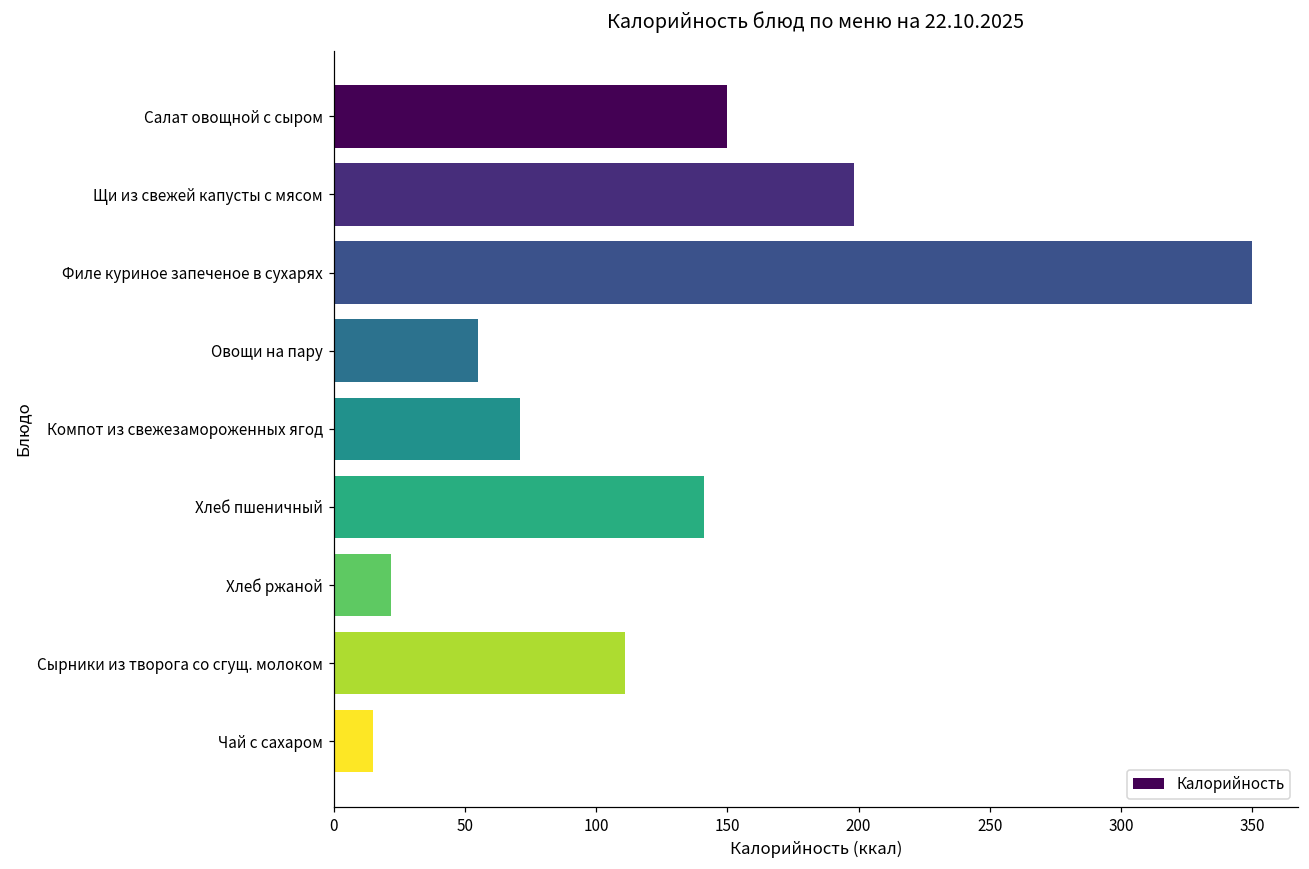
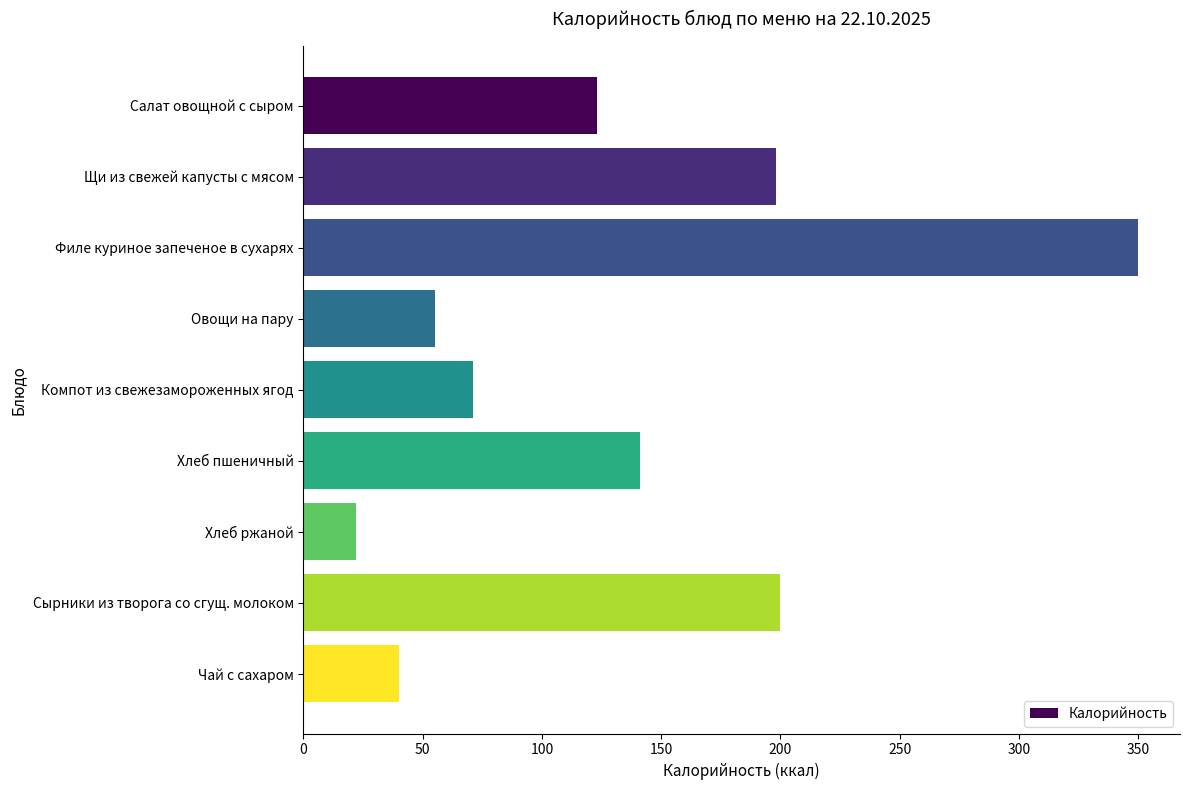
  {
-   "Салат овощной с сыром": 150,
+   "Салат овощной с сыром": 123,
    "Щи из свежей капусты с мясом": 198,
    "Филе куриное запеченое в сухарях": 350,
    "Овощи на пару": 55,
    "Компот из свежезамороженных ягод": 71,
    "Хлеб пшеничный": 141,
    "Хлеб ржаной": 22,
-   "Сырники из творога со сгущ. молоком": 111,
-   "Чай с сахаром": 15
+   "Сырники из творога со сгущ. молоком": 200,
+   "Чай с сахаром": 40
  }
